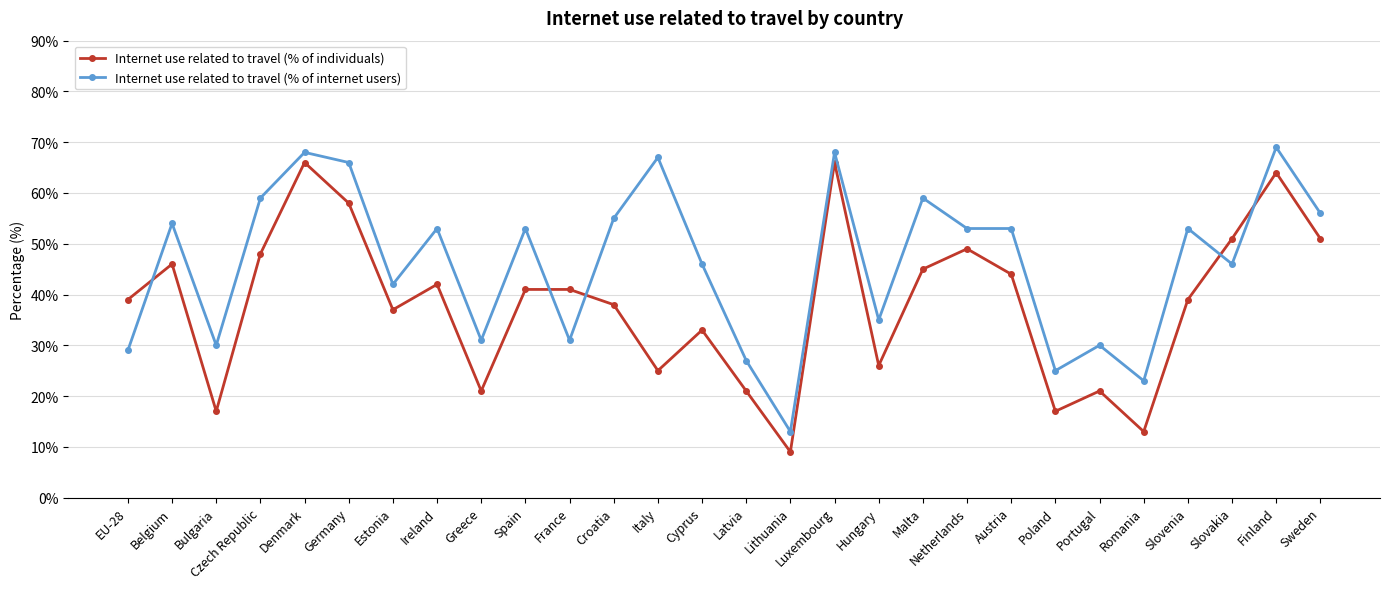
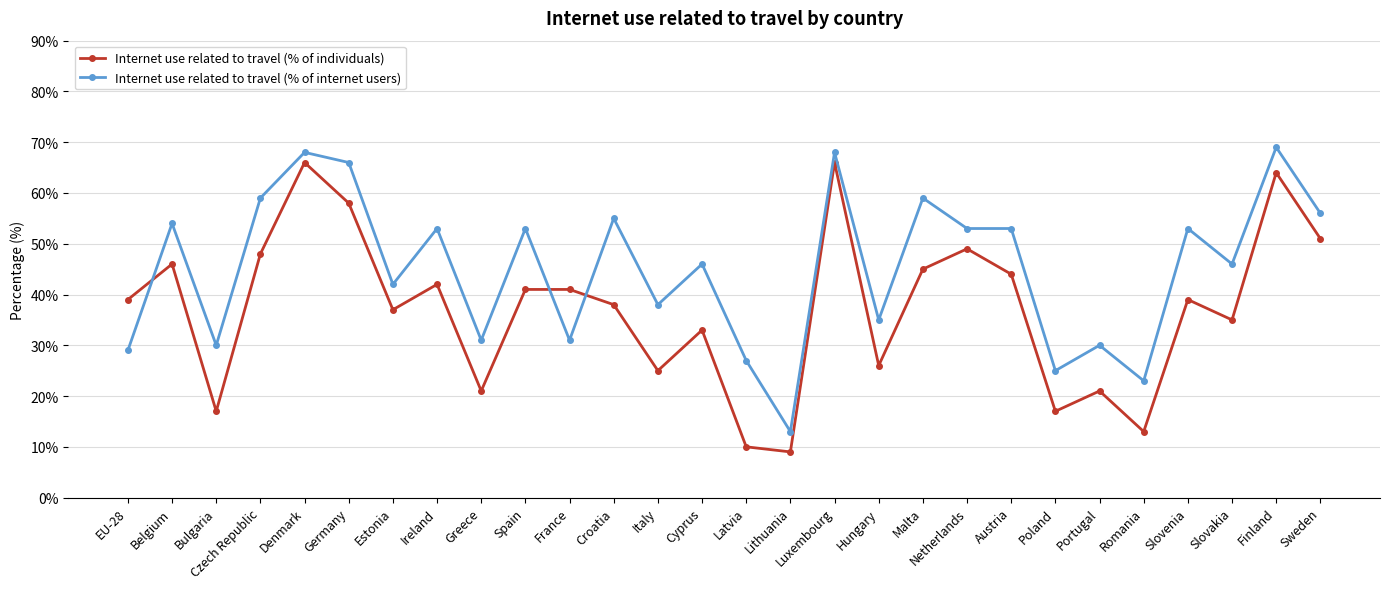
  {
    "Internet use related to travel (% of individuals)": {
      "EU-28": "39%",
      "Belgium": "46%",
      "Bulgaria": "17%",
      "Czech Republic": "48%",
      "Denmark": "66%",
      "Germany": "58%",
      "Estonia": "37%",
      "Ireland": "42%",
      "Greece": "21%",
      "Spain": "41%",
      "France": "41%",
      "Croatia": "38%",
      "Italy": "25%",
      "Cyprus": "33%",
-     "Latvia": "21%",
+     "Latvia": "10%",
      "Lithuania": "9%",
      "Luxembourg": "66%",
      "Hungary": "26%",
      "Malta": "45%",
      "Netherlands": "49%",
      "Austria": "44%",
      "Poland": "17%",
      "Portugal": "21%",
      "Romania": "13%",
      "Slovenia": "39%",
-     "Slovakia": "51%",
+     "Slovakia": "35%",
      "Finland": "64%",
      "Sweden": "51%"
    },
    "Internet use related to travel (% of internet users)": {
      "EU-28": "29%",
      "Belgium": "54%",
      "Bulgaria": "30%",
      "Czech Republic": "59%",
      "Denmark": "68%",
      "Germany": "66%",
      "Estonia": "42%",
      "Ireland": "53%",
      "Greece": "31%",
      "Spain": "53%",
      "France": "31%",
      "Croatia": "55%",
-     "Italy": "67%",
+     "Italy": "38%",
      "Cyprus": "46%",
      "Latvia": "27%",
      "Lithuania": "13%",
      "Luxembourg": "68%",
      "Hungary": "35%",
      "Malta": "59%",
      "Netherlands": "53%",
      "Austria": "53%",
      "Poland": "25%",
      "Portugal": "30%",
      "Romania": "23%",
      "Slovenia": "53%",
      "Slovakia": "46%",
      "Finland": "69%",
      "Sweden": "56%"
    }
  }
